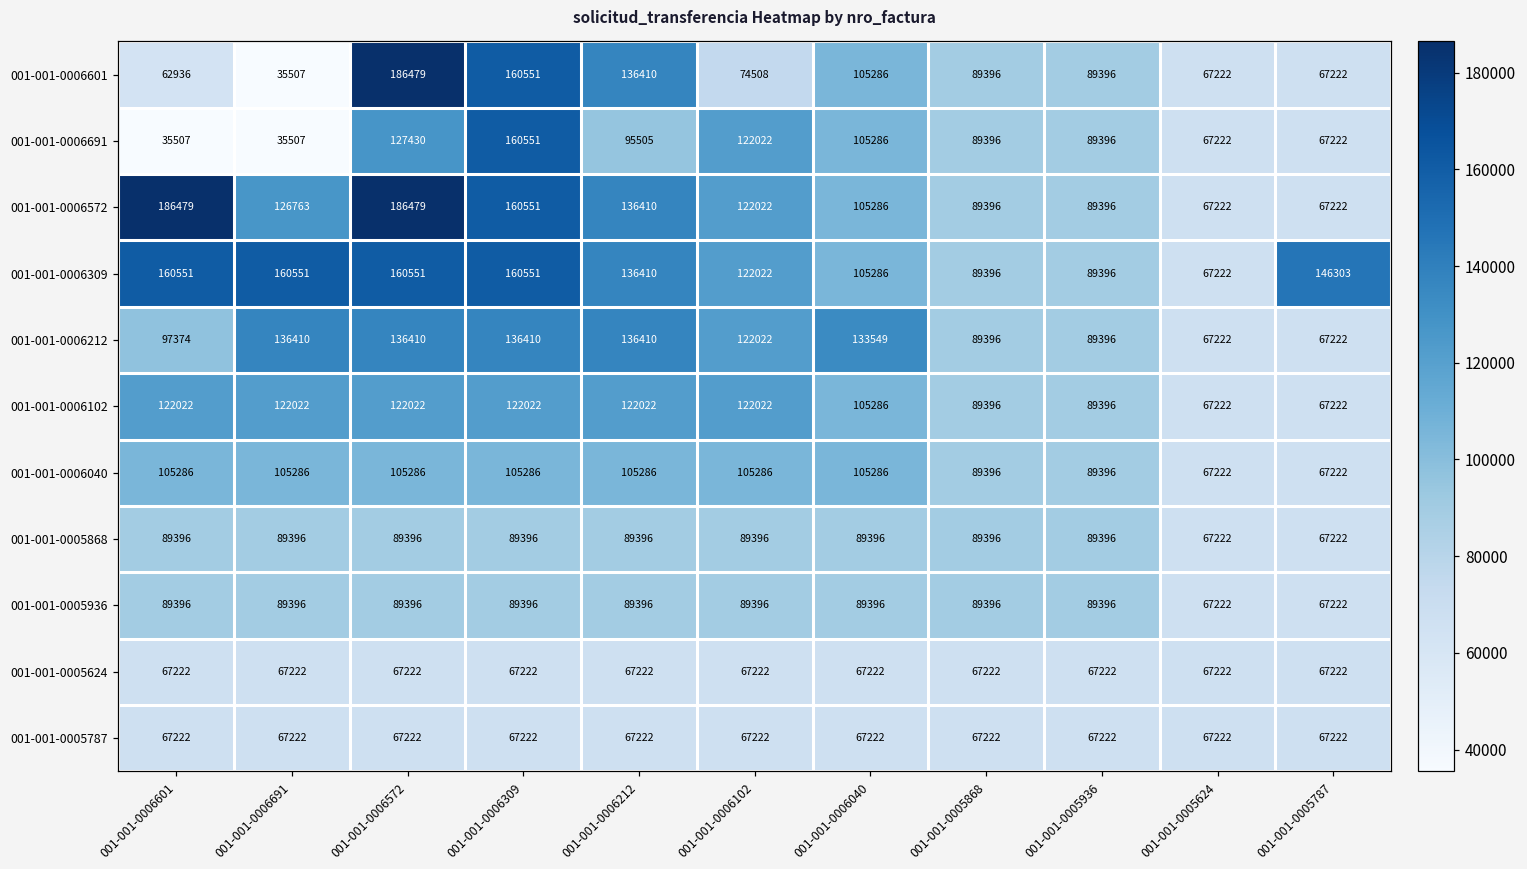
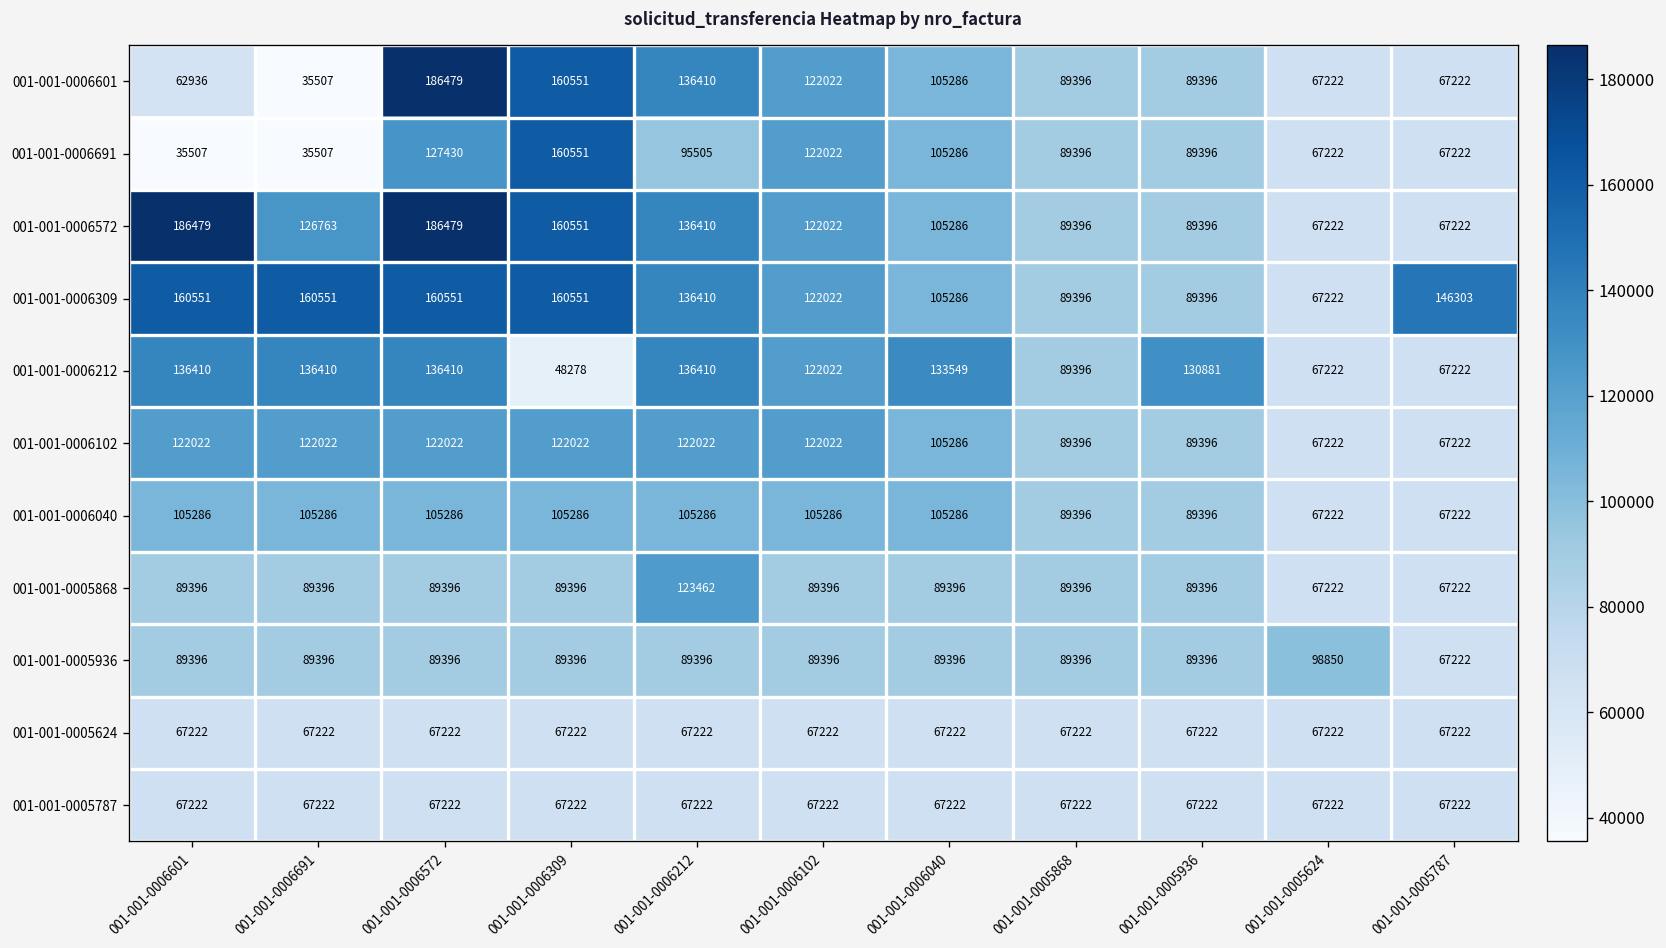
  {
    "001-001-0006601": {
      "001-001-0006601": 62936,
      "001-001-0006691": 35507,
      "001-001-0006572": 186479,
      "001-001-0006309": 160551,
      "001-001-0006212": 136410,
-     "001-001-0006102": 74508,
+     "001-001-0006102": 122022,
      "001-001-0006040": 105286,
      "001-001-0005868": 89396,
      "001-001-0005936": 89396,
      "001-001-0005624": 67222,
      "001-001-0005787": 67222
    },
    "001-001-0006691": {
      "001-001-0006601": 35507,
      "001-001-0006691": 35507,
      "001-001-0006572": 127430,
      "001-001-0006309": 160551,
      "001-001-0006212": 95505,
      "001-001-0006102": 122022,
      "001-001-0006040": 105286,
      "001-001-0005868": 89396,
      "001-001-0005936": 89396,
      "001-001-0005624": 67222,
      "001-001-0005787": 67222
    },
    "001-001-0006572": {
      "001-001-0006601": 186479,
      "001-001-0006691": 126763,
      "001-001-0006572": 186479,
      "001-001-0006309": 160551,
      "001-001-0006212": 136410,
      "001-001-0006102": 122022,
      "001-001-0006040": 105286,
      "001-001-0005868": 89396,
      "001-001-0005936": 89396,
      "001-001-0005624": 67222,
      "001-001-0005787": 67222
    },
    "001-001-0006309": {
      "001-001-0006601": 160551,
      "001-001-0006691": 160551,
      "001-001-0006572": 160551,
      "001-001-0006309": 160551,
      "001-001-0006212": 136410,
      "001-001-0006102": 122022,
      "001-001-0006040": 105286,
      "001-001-0005868": 89396,
      "001-001-0005936": 89396,
      "001-001-0005624": 67222,
      "001-001-0005787": 146303
    },
    "001-001-0006212": {
-     "001-001-0006601": 97374,
+     "001-001-0006601": 136410,
      "001-001-0006691": 136410,
      "001-001-0006572": 136410,
-     "001-001-0006309": 136410,
+     "001-001-0006309": 48278,
      "001-001-0006212": 136410,
      "001-001-0006102": 122022,
      "001-001-0006040": 133549,
      "001-001-0005868": 89396,
-     "001-001-0005936": 89396,
+     "001-001-0005936": 130881,
      "001-001-0005624": 67222,
      "001-001-0005787": 67222
    },
    "001-001-0006102": {
      "001-001-0006601": 122022,
      "001-001-0006691": 122022,
      "001-001-0006572": 122022,
      "001-001-0006309": 122022,
      "001-001-0006212": 122022,
      "001-001-0006102": 122022,
      "001-001-0006040": 105286,
      "001-001-0005868": 89396,
      "001-001-0005936": 89396,
      "001-001-0005624": 67222,
      "001-001-0005787": 67222
    },
    "001-001-0006040": {
      "001-001-0006601": 105286,
      "001-001-0006691": 105286,
      "001-001-0006572": 105286,
      "001-001-0006309": 105286,
      "001-001-0006212": 105286,
      "001-001-0006102": 105286,
      "001-001-0006040": 105286,
      "001-001-0005868": 89396,
      "001-001-0005936": 89396,
      "001-001-0005624": 67222,
      "001-001-0005787": 67222
    },
    "001-001-0005868": {
      "001-001-0006601": 89396,
      "001-001-0006691": 89396,
      "001-001-0006572": 89396,
      "001-001-0006309": 89396,
-     "001-001-0006212": 89396,
+     "001-001-0006212": 123462,
      "001-001-0006102": 89396,
      "001-001-0006040": 89396,
      "001-001-0005868": 89396,
      "001-001-0005936": 89396,
      "001-001-0005624": 67222,
      "001-001-0005787": 67222
    },
    "001-001-0005936": {
      "001-001-0006601": 89396,
      "001-001-0006691": 89396,
      "001-001-0006572": 89396,
      "001-001-0006309": 89396,
      "001-001-0006212": 89396,
      "001-001-0006102": 89396,
      "001-001-0006040": 89396,
      "001-001-0005868": 89396,
      "001-001-0005936": 89396,
-     "001-001-0005624": 67222,
+     "001-001-0005624": 98850,
      "001-001-0005787": 67222
    },
    "001-001-0005624": {
      "001-001-0006601": 67222,
      "001-001-0006691": 67222,
      "001-001-0006572": 67222,
      "001-001-0006309": 67222,
      "001-001-0006212": 67222,
      "001-001-0006102": 67222,
      "001-001-0006040": 67222,
      "001-001-0005868": 67222,
      "001-001-0005936": 67222,
      "001-001-0005624": 67222,
      "001-001-0005787": 67222
    },
    "001-001-0005787": {
      "001-001-0006601": 67222,
      "001-001-0006691": 67222,
      "001-001-0006572": 67222,
      "001-001-0006309": 67222,
      "001-001-0006212": 67222,
      "001-001-0006102": 67222,
      "001-001-0006040": 67222,
      "001-001-0005868": 67222,
      "001-001-0005936": 67222,
      "001-001-0005624": 67222,
      "001-001-0005787": 67222
    }
  }
